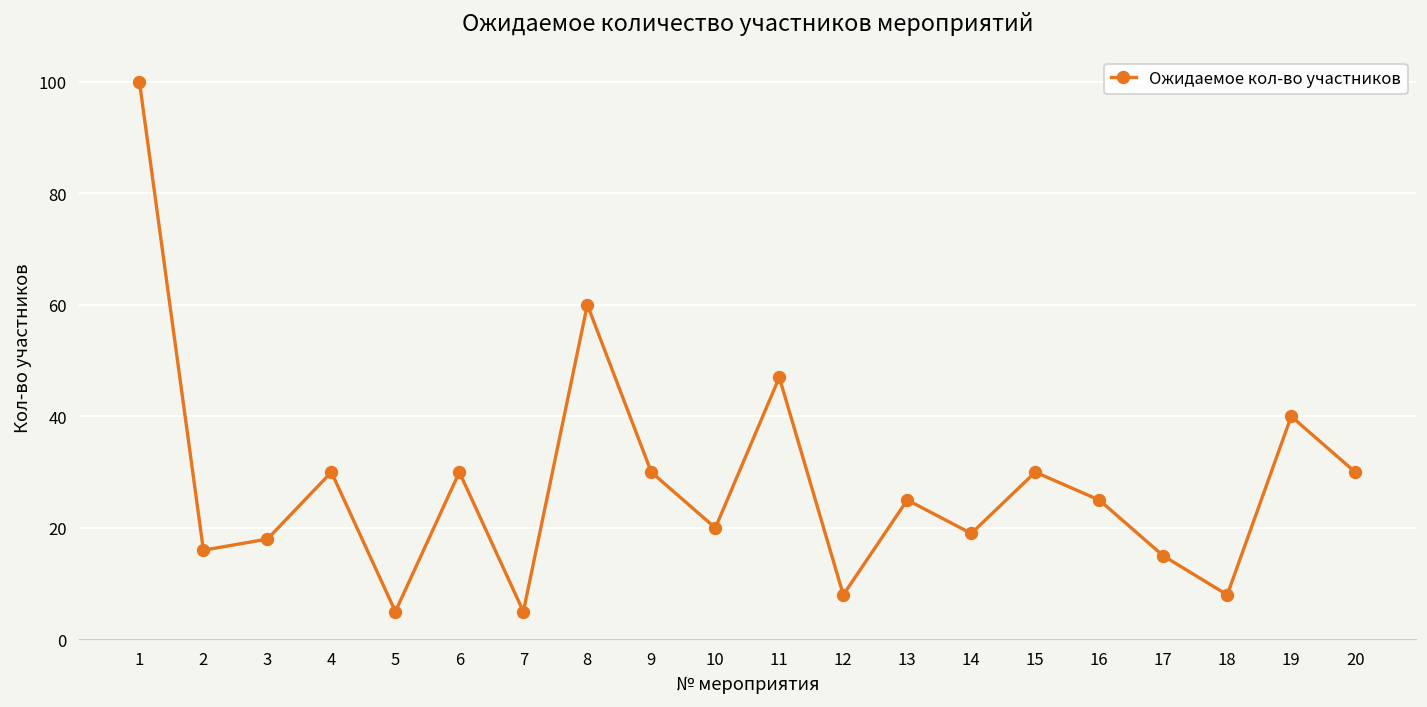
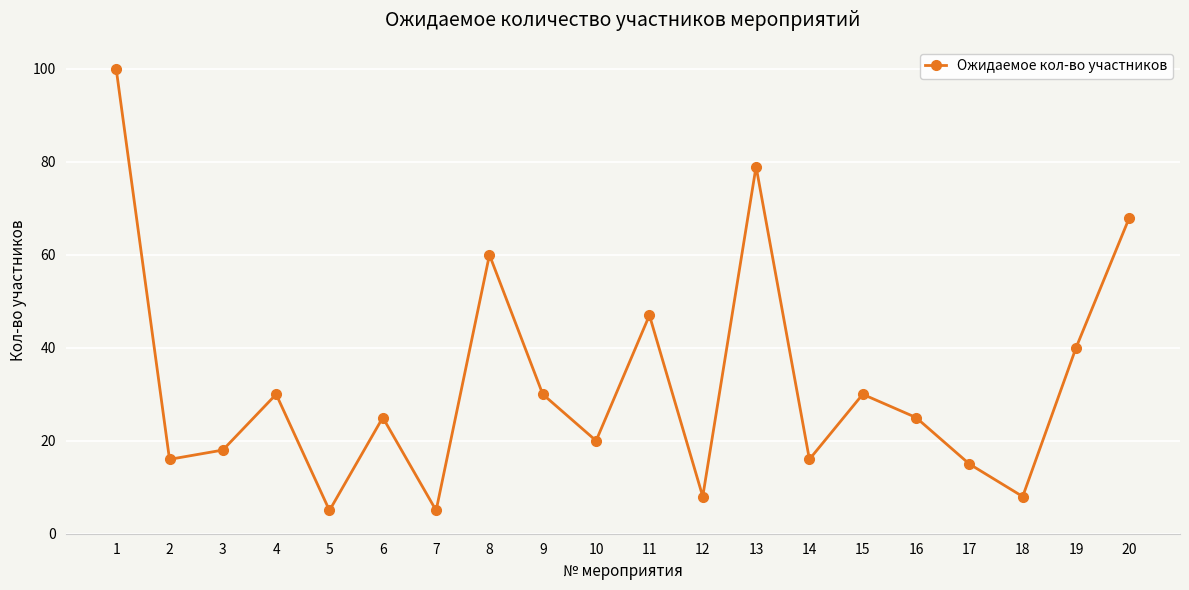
  {
    "1": 100,
    "2": 16,
    "3": 18,
    "4": 30,
    "5": 5,
-   "6": 30,
+   "6": 25,
    "7": 5,
    "8": 60,
    "9": 30,
    "10": 20,
    "11": 47,
    "12": 8,
-   "13": 25,
-   "14": 19,
+   "13": 79,
+   "14": 16,
    "15": 30,
    "16": 25,
    "17": 15,
    "18": 8,
    "19": 40,
-   "20": 30
+   "20": 68
  }
